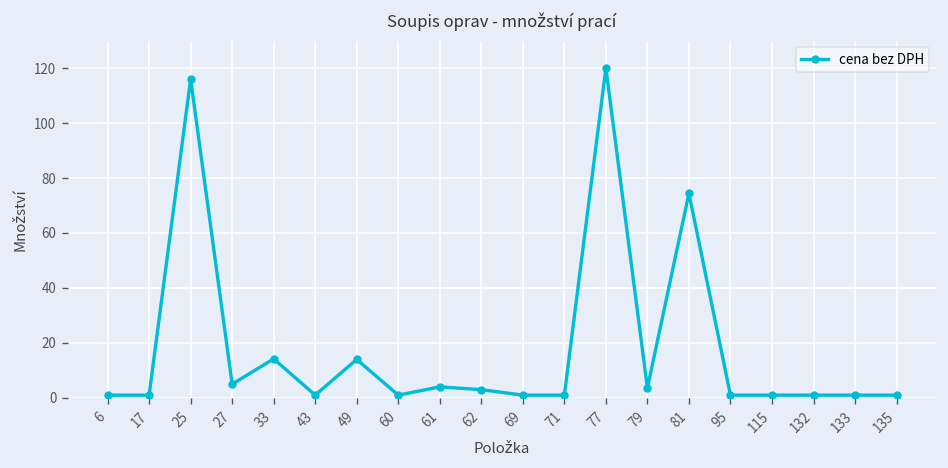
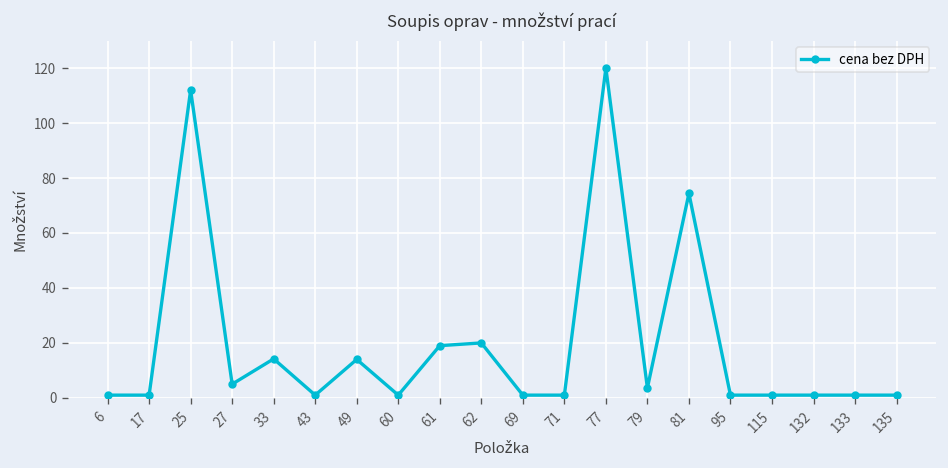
  {
    "6": 1,
    "17": 1,
-   "25": 116,
+   "25": 112,
    "27": 5,
    "33": 14,
    "43": 1,
    "49": 14,
    "60": 1,
-   "61": 4,
-   "62": 3,
+   "61": 19,
+   "62": 20,
    "69": 1,
    "71": 1,
    "77": 120,
    "79": 4,
    "81": 74,
    "95": 1,
    "115": 1,
    "132": 1,
    "133": 1,
    "135": 1
  }
